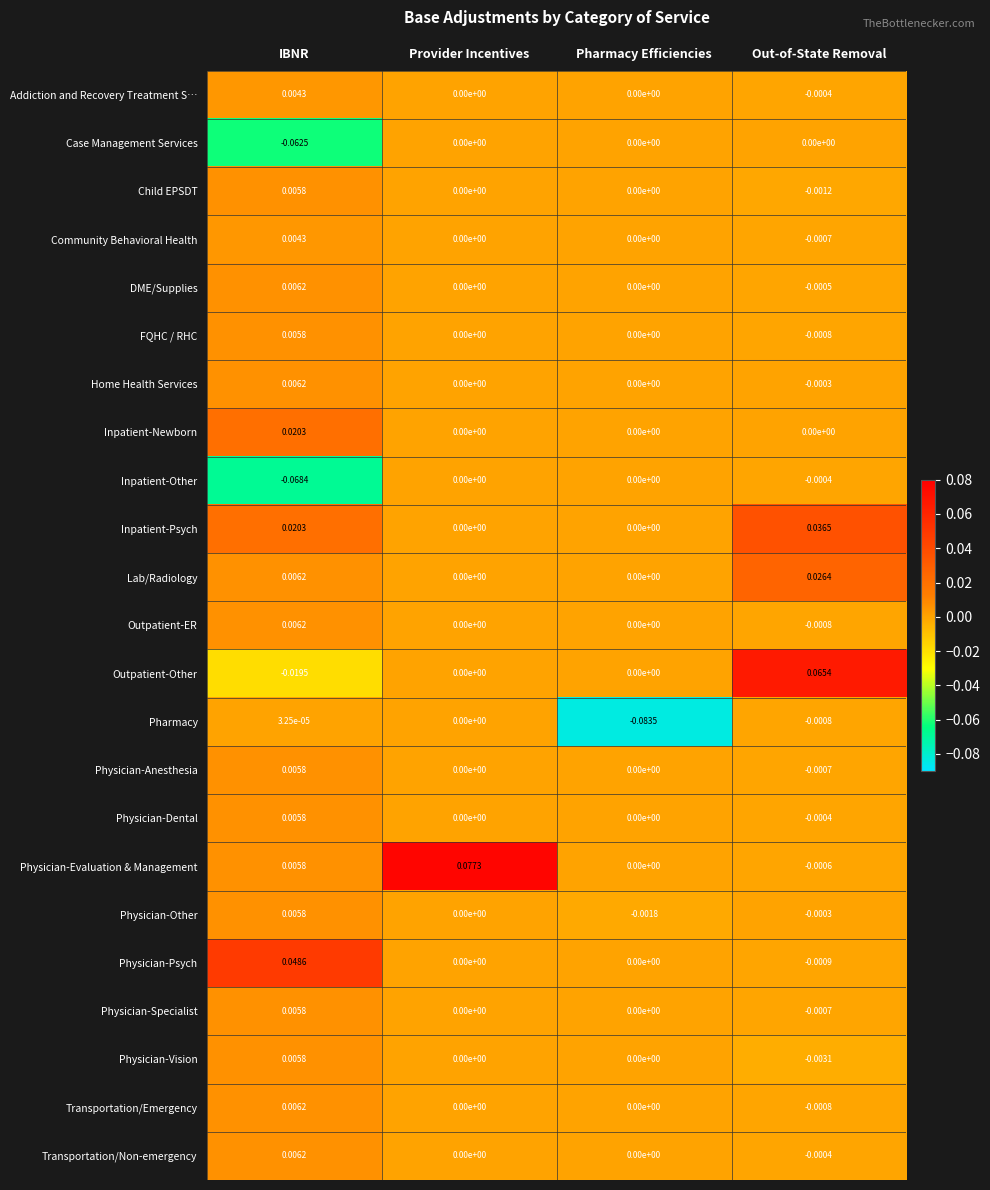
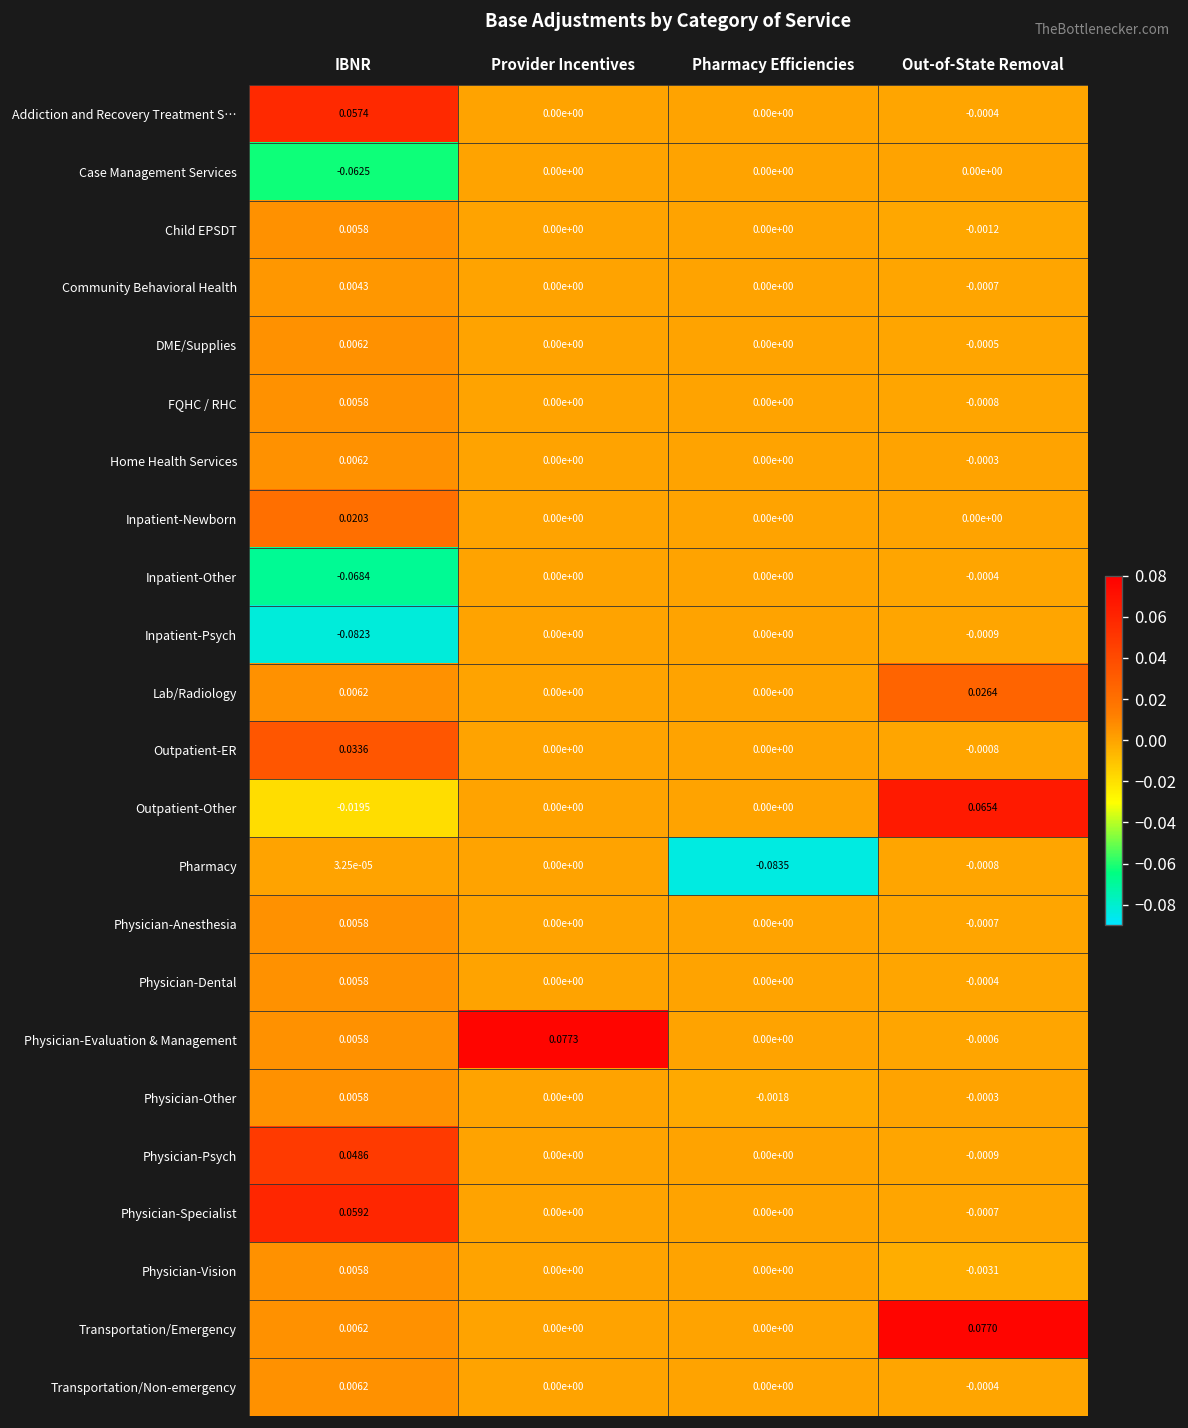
  {
    "Addiction and Recovery Treatment S…": {
-     "IBNR": "0.0043",
+     "IBNR": "0.0574",
      "Provider Incentives": "0.00e+00",
      "Pharmacy Efficiencies": "0.00e+00",
      "Out-of-State Removal": "-0.0004"
    },
    "Case Management Services": {
      "IBNR": "-0.0625",
      "Provider Incentives": "0.00e+00",
      "Pharmacy Efficiencies": "0.00e+00",
      "Out-of-State Removal": "0.00e+00"
    },
    "Child EPSDT": {
      "IBNR": "0.0058",
      "Provider Incentives": "0.00e+00",
      "Pharmacy Efficiencies": "0.00e+00",
      "Out-of-State Removal": "-0.0012"
    },
    "Community Behavioral Health": {
      "IBNR": "0.0043",
      "Provider Incentives": "0.00e+00",
      "Pharmacy Efficiencies": "0.00e+00",
      "Out-of-State Removal": "-0.0007"
    },
    "DME/Supplies": {
      "IBNR": "0.0062",
      "Provider Incentives": "0.00e+00",
      "Pharmacy Efficiencies": "0.00e+00",
      "Out-of-State Removal": "-0.0005"
    },
    "FQHC / RHC": {
      "IBNR": "0.0058",
      "Provider Incentives": "0.00e+00",
      "Pharmacy Efficiencies": "0.00e+00",
      "Out-of-State Removal": "-0.0008"
    },
    "Home Health Services": {
      "IBNR": "0.0062",
      "Provider Incentives": "0.00e+00",
      "Pharmacy Efficiencies": "0.00e+00",
      "Out-of-State Removal": "-0.0003"
    },
    "Inpatient-Newborn": {
      "IBNR": "0.0203",
      "Provider Incentives": "0.00e+00",
      "Pharmacy Efficiencies": "0.00e+00",
      "Out-of-State Removal": "0.00e+00"
    },
    "Inpatient-Other": {
      "IBNR": "-0.0684",
      "Provider Incentives": "0.00e+00",
      "Pharmacy Efficiencies": "0.00e+00",
      "Out-of-State Removal": "-0.0004"
    },
    "Inpatient-Psych": {
-     "IBNR": "0.0203",
+     "IBNR": "-0.0823",
      "Provider Incentives": "0.00e+00",
      "Pharmacy Efficiencies": "0.00e+00",
-     "Out-of-State Removal": "0.0365"
+     "Out-of-State Removal": "-0.0009"
    },
    "Lab/Radiology": {
      "IBNR": "0.0062",
      "Provider Incentives": "0.00e+00",
      "Pharmacy Efficiencies": "0.00e+00",
      "Out-of-State Removal": "0.0264"
    },
    "Outpatient-ER": {
-     "IBNR": "0.0062",
+     "IBNR": "0.0336",
      "Provider Incentives": "0.00e+00",
      "Pharmacy Efficiencies": "0.00e+00",
      "Out-of-State Removal": "-0.0008"
    },
    "Outpatient-Other": {
      "IBNR": "-0.0195",
      "Provider Incentives": "0.00e+00",
      "Pharmacy Efficiencies": "0.00e+00",
      "Out-of-State Removal": "0.0654"
    },
    "Pharmacy": {
      "IBNR": "3.25e-05",
      "Provider Incentives": "0.00e+00",
      "Pharmacy Efficiencies": "-0.0835",
      "Out-of-State Removal": "-0.0008"
    },
    "Physician-Anesthesia": {
      "IBNR": "0.0058",
      "Provider Incentives": "0.00e+00",
      "Pharmacy Efficiencies": "0.00e+00",
      "Out-of-State Removal": "-0.0007"
    },
    "Physician-Dental": {
      "IBNR": "0.0058",
      "Provider Incentives": "0.00e+00",
      "Pharmacy Efficiencies": "0.00e+00",
      "Out-of-State Removal": "-0.0004"
    },
    "Physician-Evaluation & Management": {
      "IBNR": "0.0058",
      "Provider Incentives": "0.0773",
      "Pharmacy Efficiencies": "0.00e+00",
      "Out-of-State Removal": "-0.0006"
    },
    "Physician-Other": {
      "IBNR": "0.0058",
      "Provider Incentives": "0.00e+00",
      "Pharmacy Efficiencies": "-0.0018",
      "Out-of-State Removal": "-0.0003"
    },
    "Physician-Psych": {
      "IBNR": "0.0486",
      "Provider Incentives": "0.00e+00",
      "Pharmacy Efficiencies": "0.00e+00",
      "Out-of-State Removal": "-0.0009"
    },
    "Physician-Specialist": {
-     "IBNR": "0.0058",
+     "IBNR": "0.0592",
      "Provider Incentives": "0.00e+00",
      "Pharmacy Efficiencies": "0.00e+00",
      "Out-of-State Removal": "-0.0007"
    },
    "Physician-Vision": {
      "IBNR": "0.0058",
      "Provider Incentives": "0.00e+00",
      "Pharmacy Efficiencies": "0.00e+00",
      "Out-of-State Removal": "-0.0031"
    },
    "Transportation/Emergency": {
      "IBNR": "0.0062",
      "Provider Incentives": "0.00e+00",
      "Pharmacy Efficiencies": "0.00e+00",
-     "Out-of-State Removal": "-0.0008"
+     "Out-of-State Removal": "0.0770"
    },
    "Transportation/Non-emergency": {
      "IBNR": "0.0062",
      "Provider Incentives": "0.00e+00",
      "Pharmacy Efficiencies": "0.00e+00",
      "Out-of-State Removal": "-0.0004"
    }
  }
